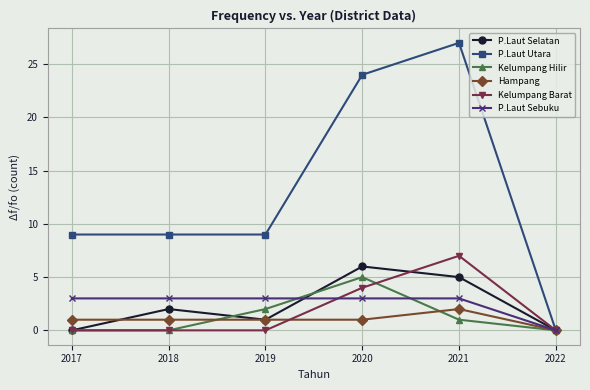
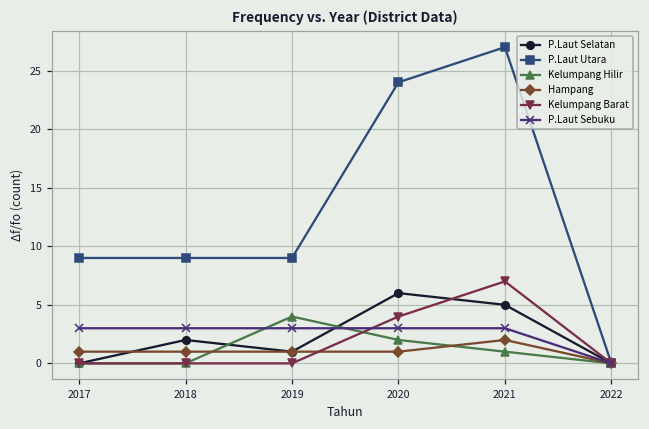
  {
    "P.Laut Selatan": {
      "2018": 2,
      "2020": 6,
      "2021": 5
    },
    "Kelumpang Hilir": {
-     "2019": 2,
-     "2020": 5,
+     "2019": 4,
+     "2020": 2,
      "2021": 1
    }
  }
